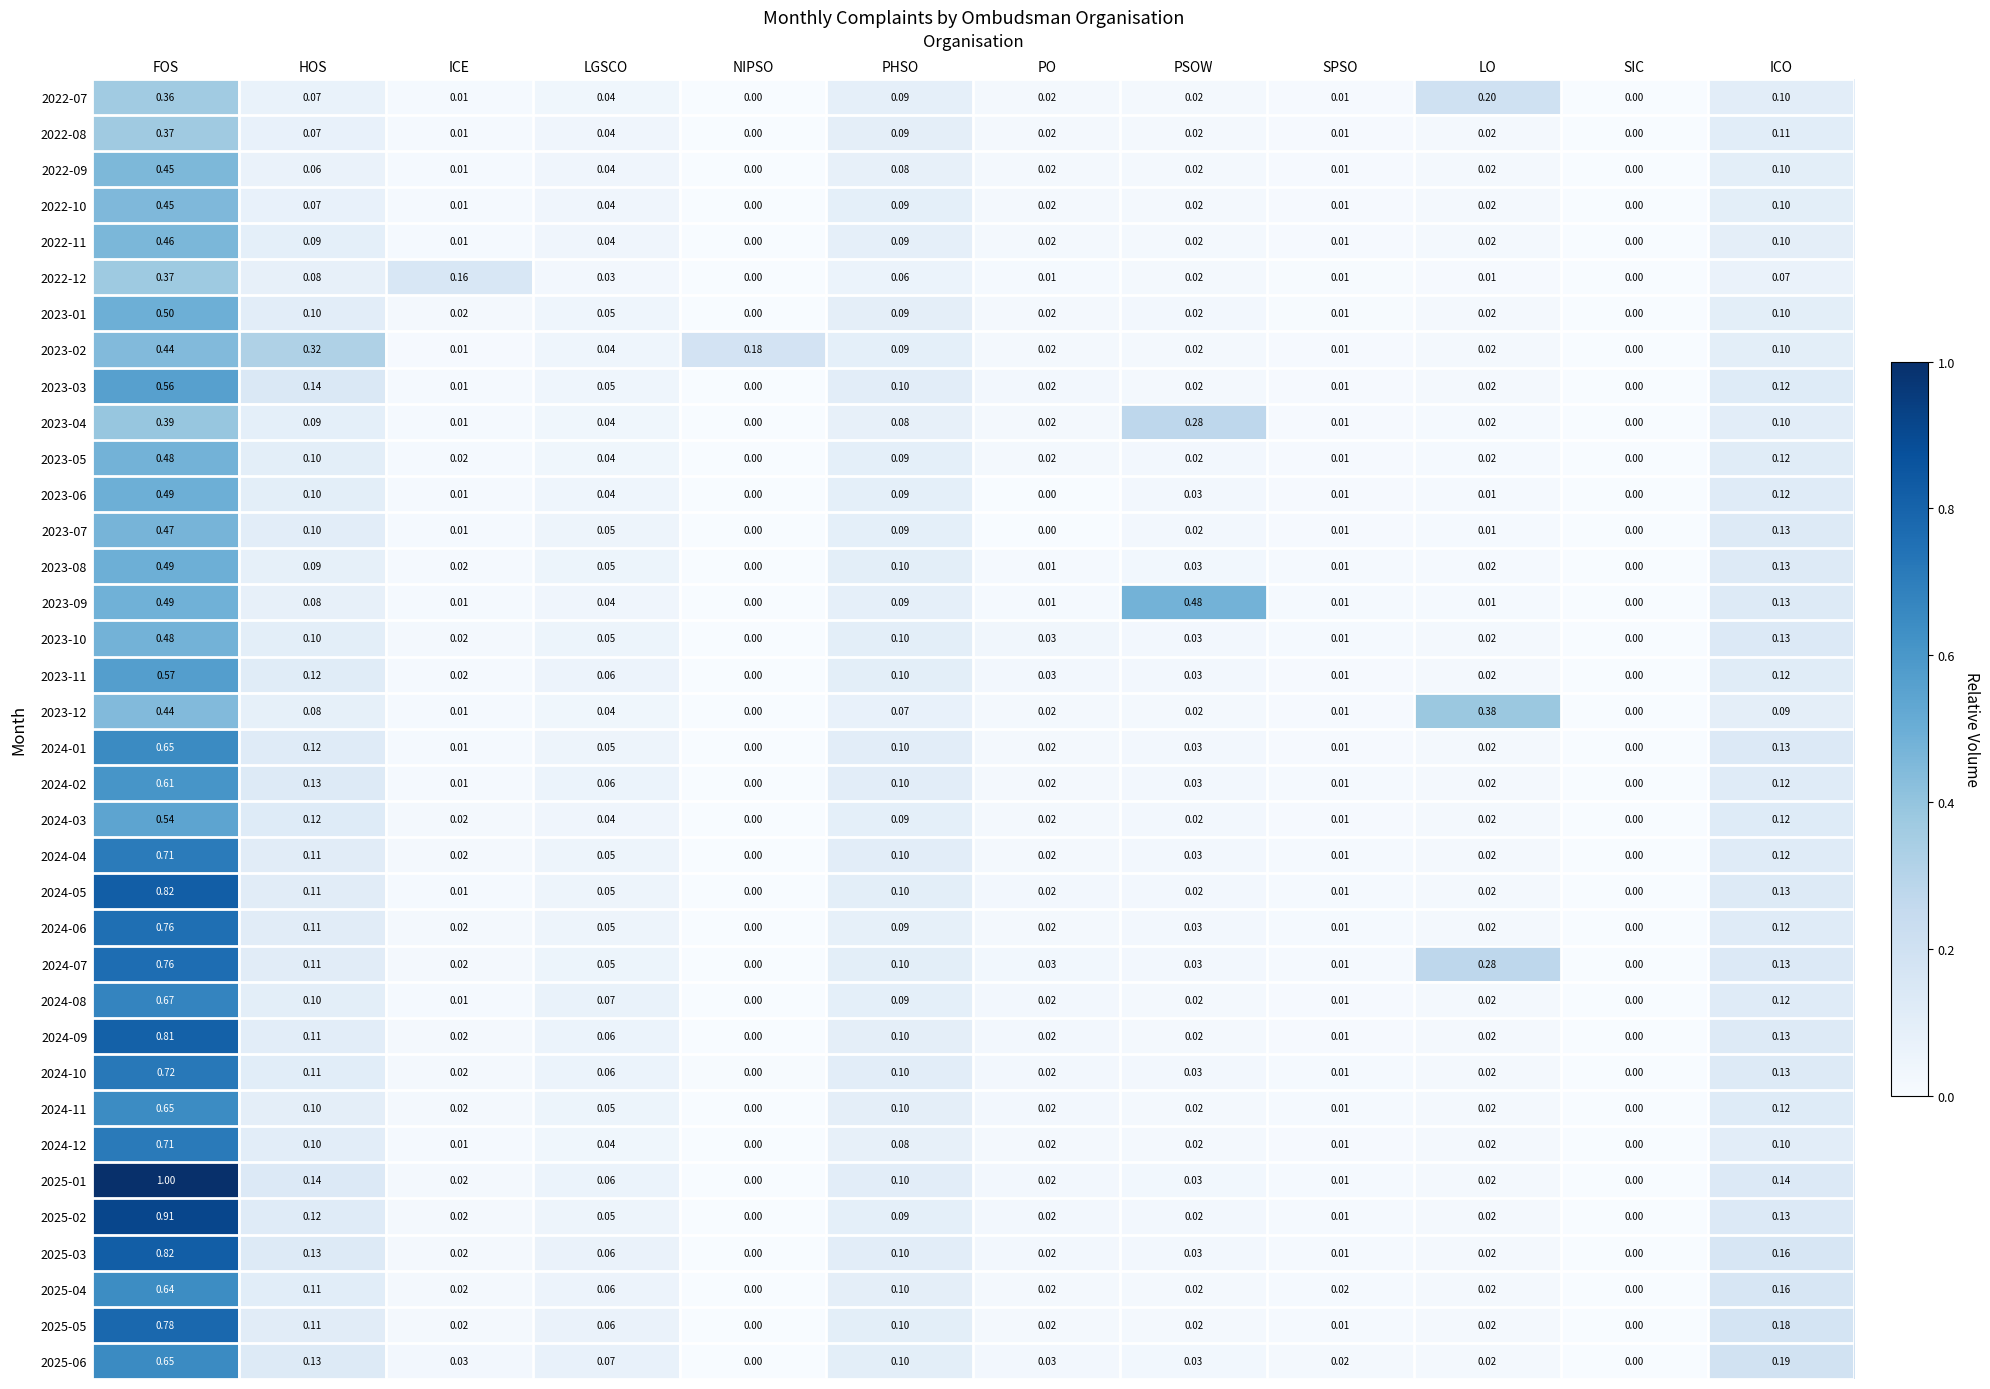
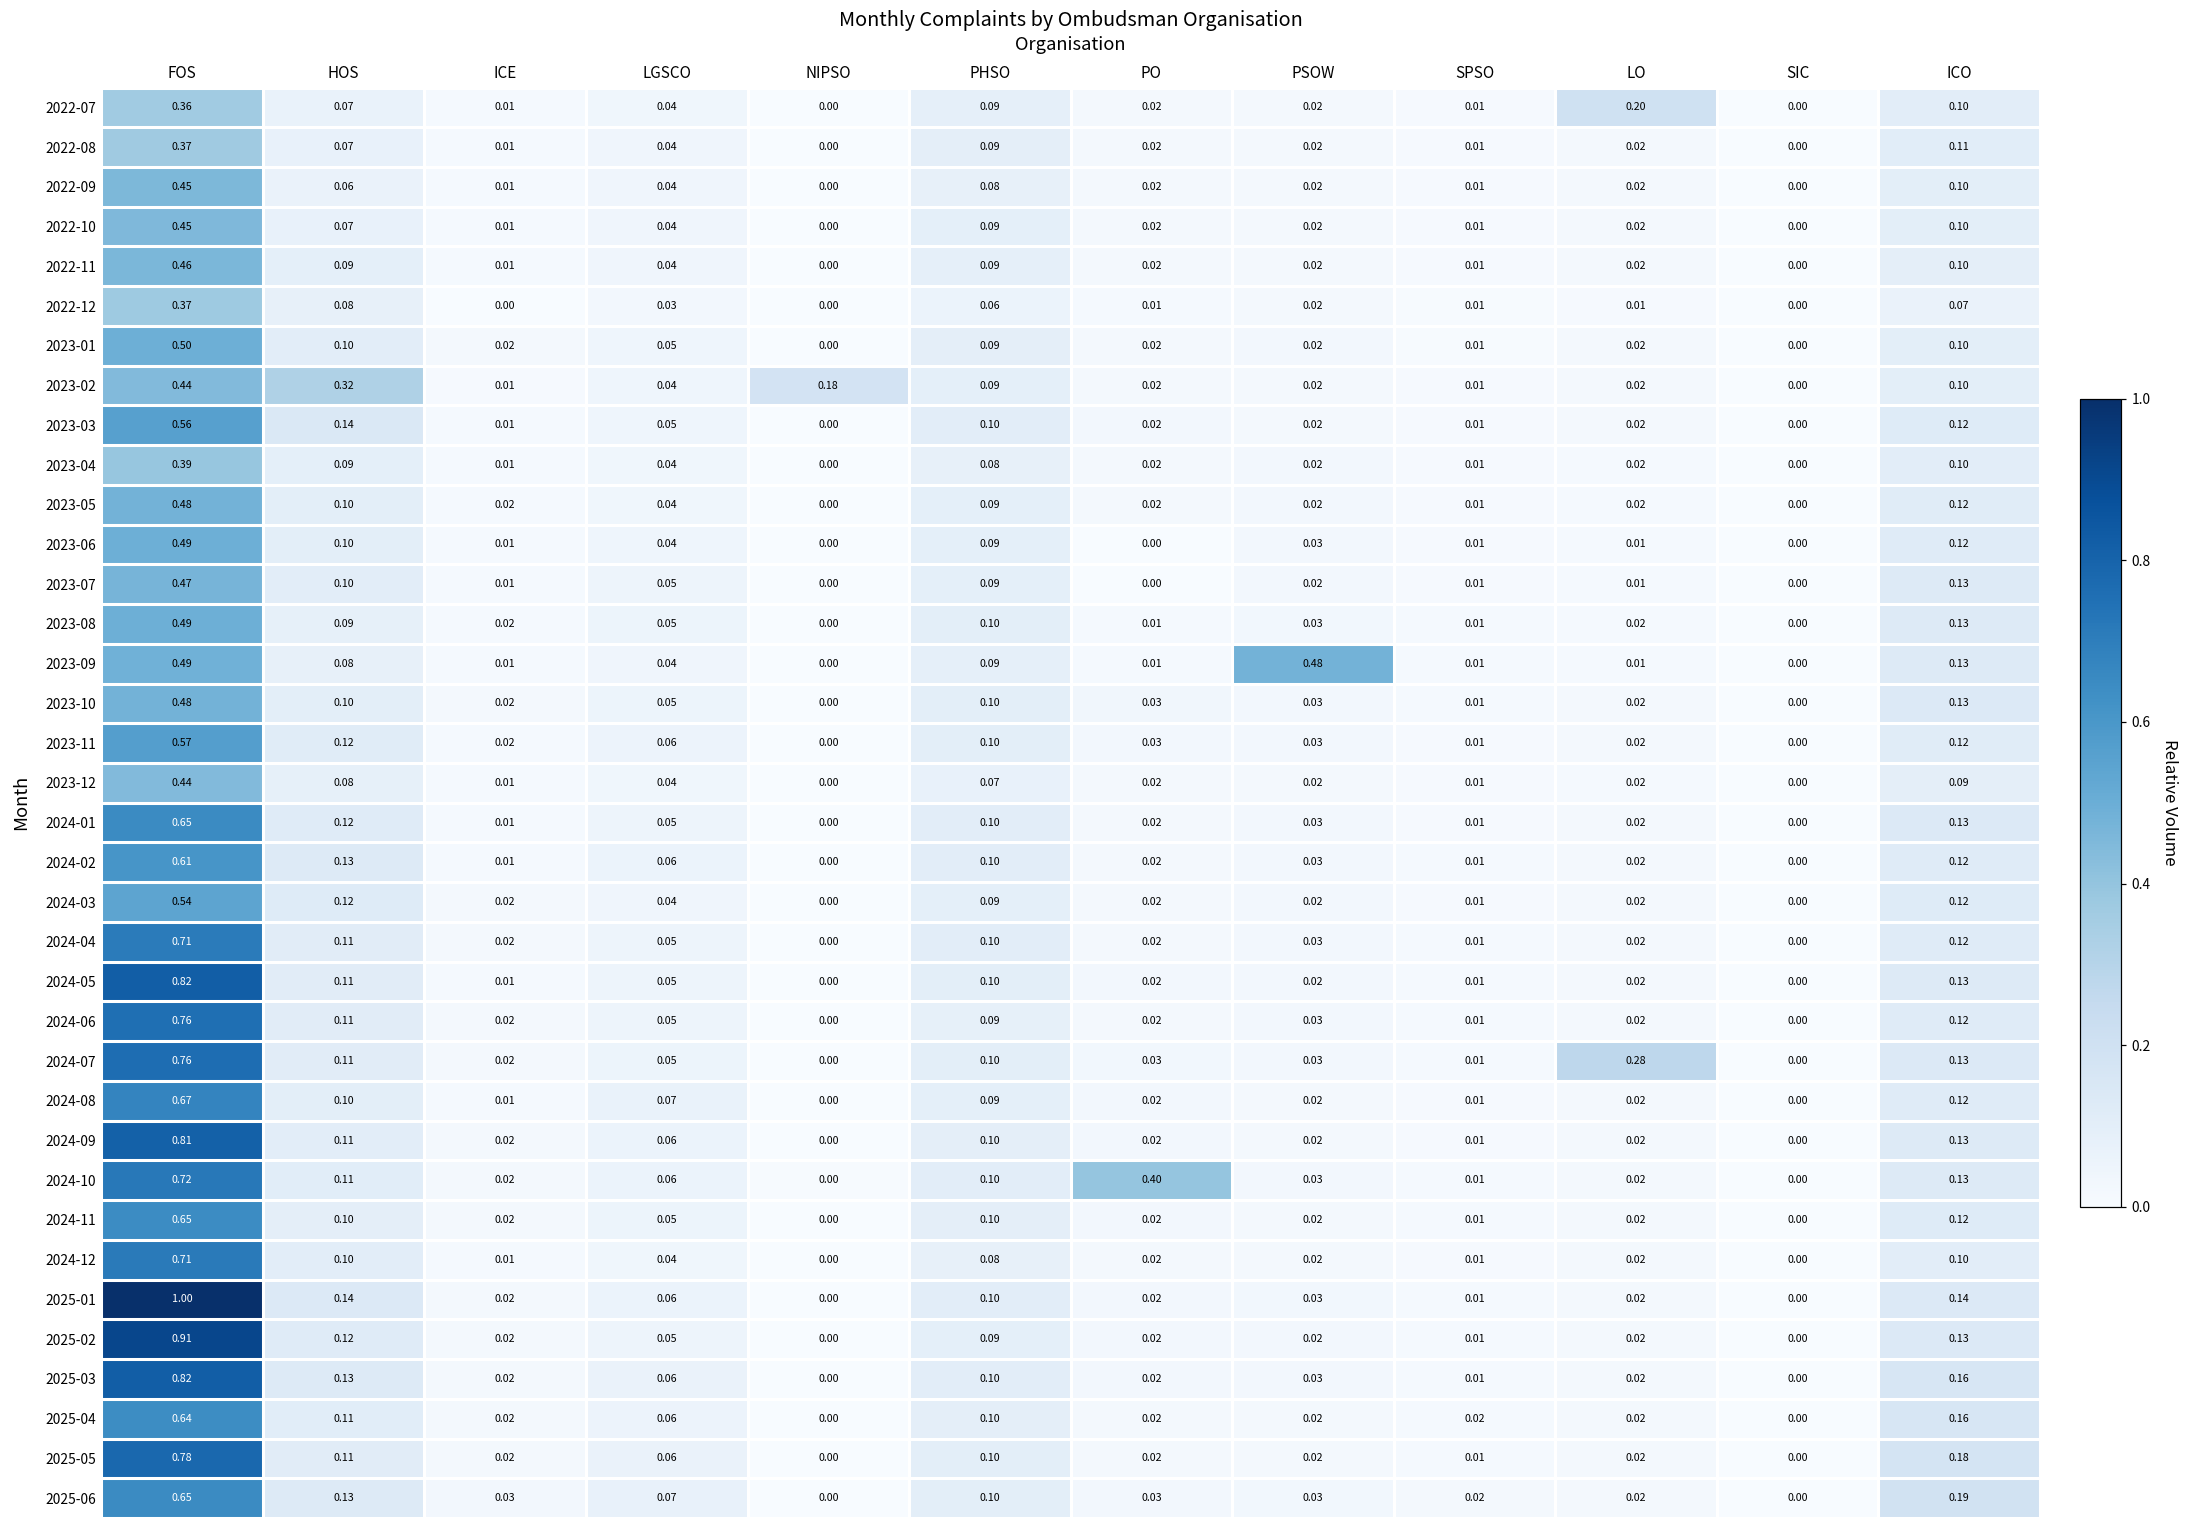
  {
    "2022-12": {
      "FOS": 0.37,
      "HOS": 0.08,
-     "ICE": 0.16,
+     "ICE": 0.00,
      "LGSCO": 0.03,
      "NIPSO": 0.00,
      "PHSO": 0.06,
      "PO": 0.01,
      "PSOW": 0.02,
      "SPSO": 0.01,
      "LO": 0.01,
      "SIC": 0.00,
      "ICO": 0.07
    },
    "2023-04": {
      "FOS": 0.39,
      "HOS": 0.09,
      "ICE": 0.01,
      "LGSCO": 0.04,
      "NIPSO": 0.00,
      "PHSO": 0.08,
      "PO": 0.02,
-     "PSOW": 0.28,
+     "PSOW": 0.02,
      "SPSO": 0.01,
      "LO": 0.02,
      "SIC": 0.00,
      "ICO": 0.10
    },
    "2023-12": {
      "FOS": 0.44,
      "HOS": 0.08,
      "ICE": 0.01,
      "LGSCO": 0.04,
      "NIPSO": 0.00,
      "PHSO": 0.07,
      "PO": 0.02,
      "PSOW": 0.02,
      "SPSO": 0.01,
-     "LO": 0.38,
+     "LO": 0.02,
      "SIC": 0.00,
      "ICO": 0.09
    },
    "2024-10": {
      "FOS": 0.72,
      "HOS": 0.11,
      "ICE": 0.02,
      "LGSCO": 0.06,
      "NIPSO": 0.00,
      "PHSO": 0.10,
-     "PO": 0.02,
+     "PO": 0.40,
      "PSOW": 0.03,
      "SPSO": 0.01,
      "LO": 0.02,
      "SIC": 0.00,
      "ICO": 0.13
    }
  }
